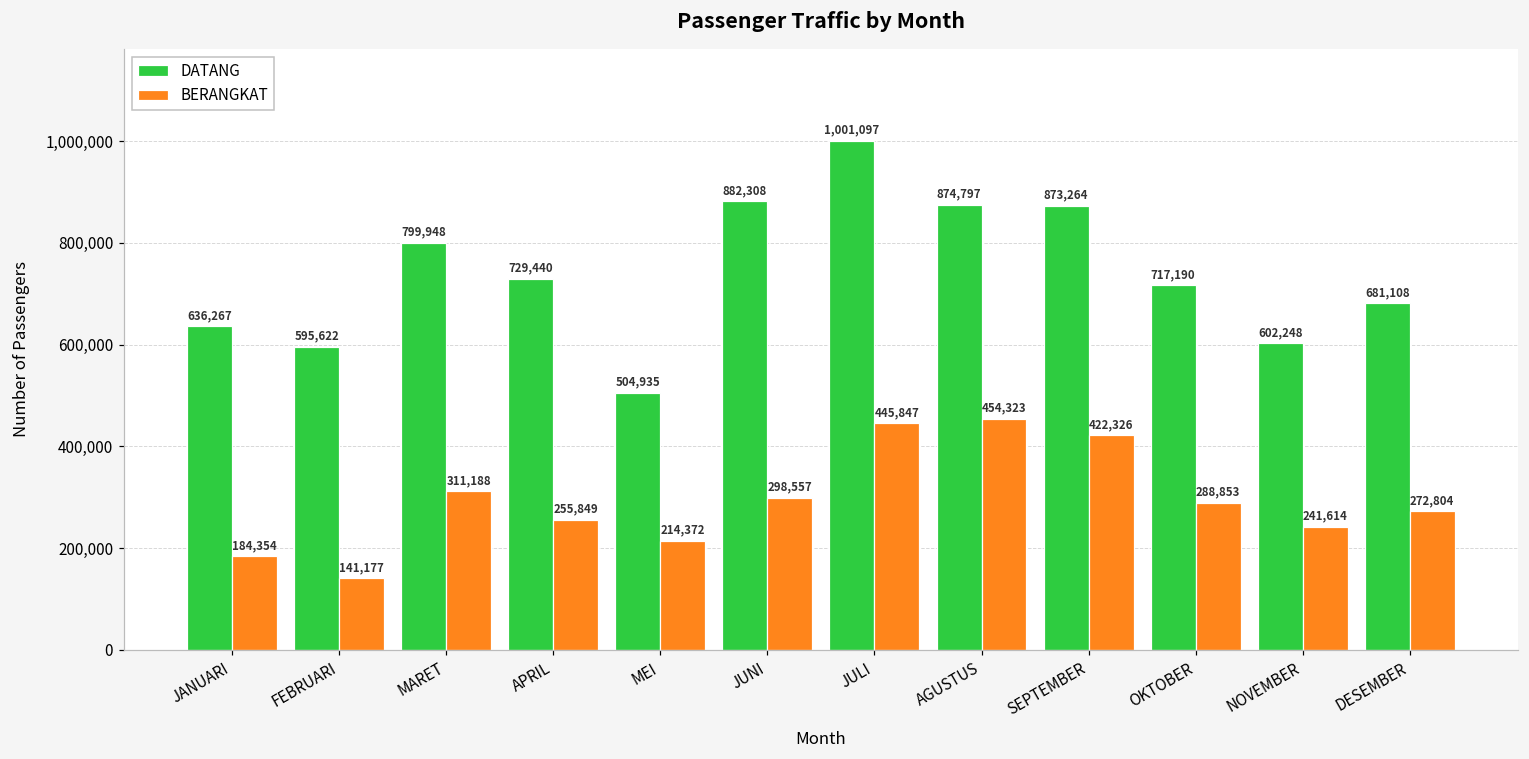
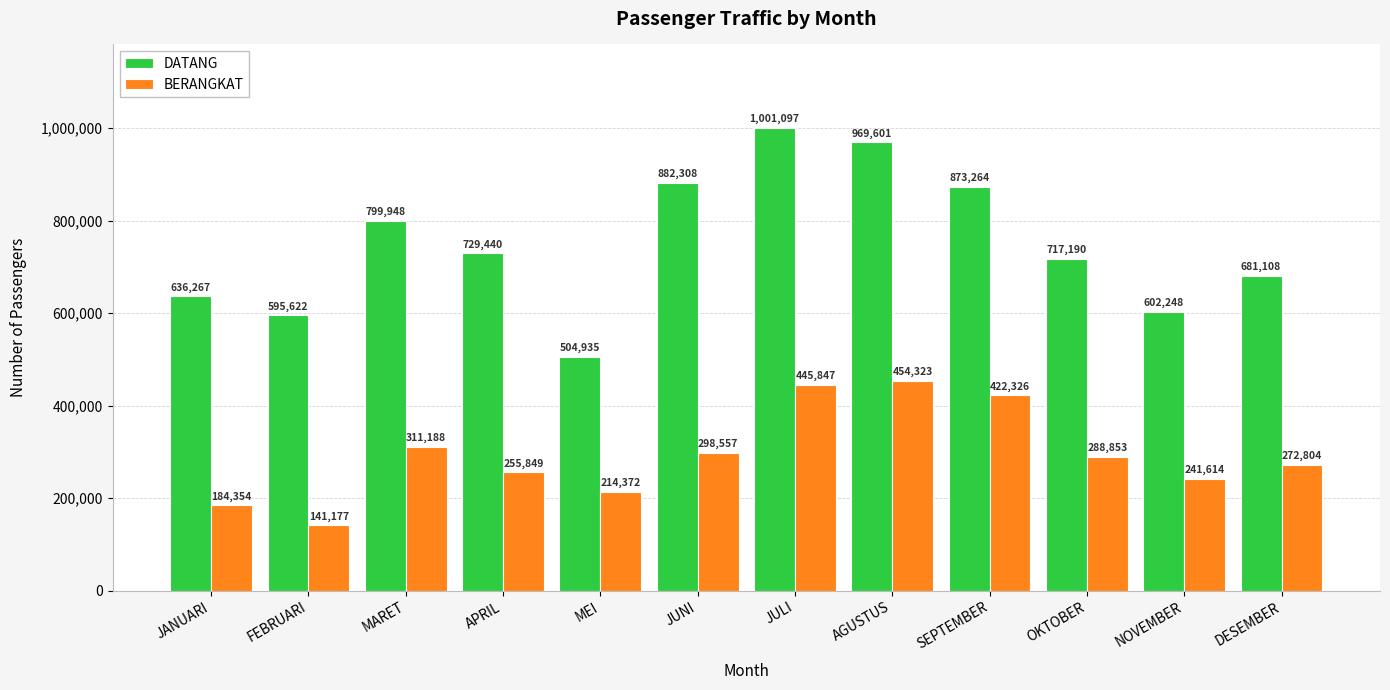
  {
    "DATANG": {
      "JANUARI": "636,267",
      "FEBRUARI": "595,622",
      "MARET": "799,948",
      "APRIL": "729,440",
      "MEI": "504,935",
      "JUNI": "882,308",
      "JULI": "1,001,097",
-     "AGUSTUS": "874,797",
+     "AGUSTUS": "969,601",
      "SEPTEMBER": "873,264",
      "OKTOBER": "717,190",
      "NOVEMBER": "602,248",
      "DESEMBER": "681,108"
    },
    "BERANGKAT": {
      "JANUARI": "184,354",
      "FEBRUARI": "141,177",
      "MARET": "311,188",
      "APRIL": "255,849",
      "MEI": "214,372",
      "JUNI": "298,557",
      "JULI": "445,847",
      "AGUSTUS": "454,323",
      "SEPTEMBER": "422,326",
      "OKTOBER": "288,853",
      "NOVEMBER": "241,614",
      "DESEMBER": "272,804"
    }
  }
